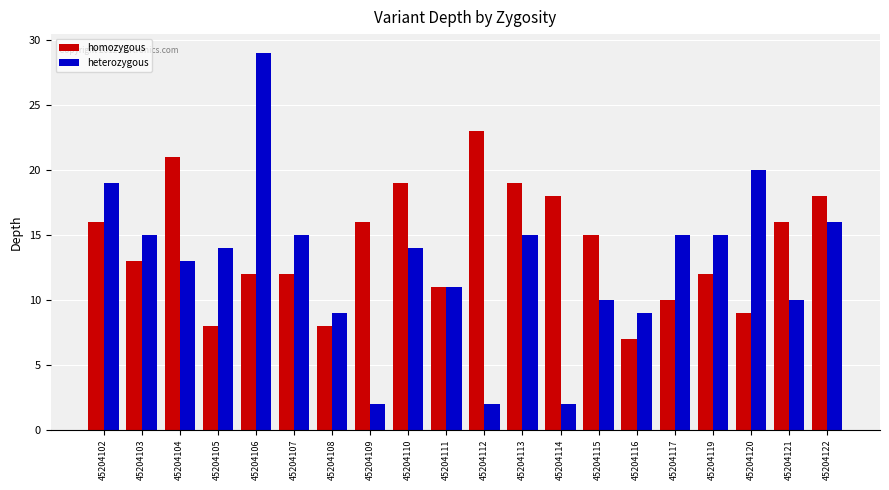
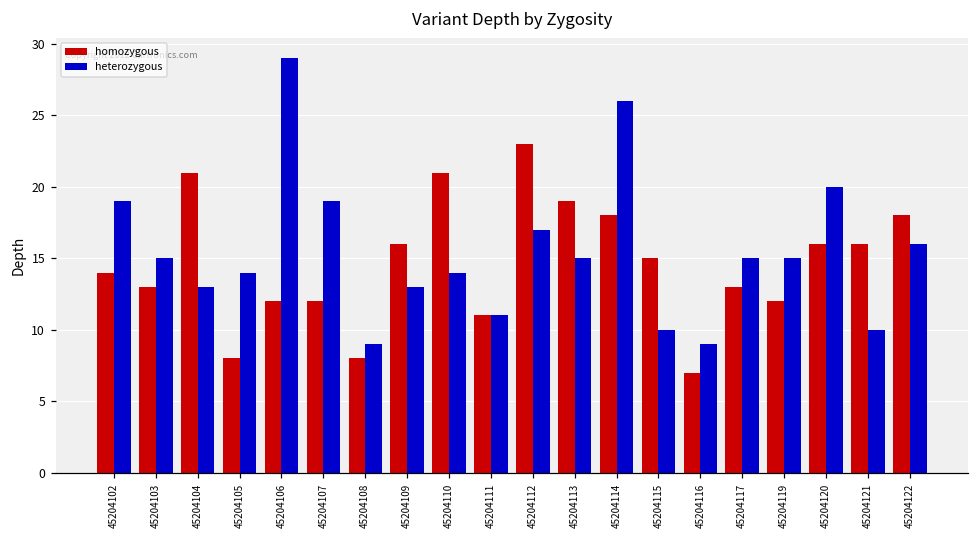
  {
    "homozygous": {
-     "45204102": 16,
+     "45204102": 14,
      "45204103": 13,
      "45204104": 21,
      "45204105": 8,
      "45204106": 12,
      "45204107": 12,
      "45204108": 8,
      "45204109": 16,
-     "45204110": 19,
+     "45204110": 21,
      "45204111": 11,
      "45204112": 23,
      "45204113": 19,
      "45204114": 18,
      "45204115": 15,
      "45204116": 7,
-     "45204117": 10,
+     "45204117": 13,
      "45204119": 12,
-     "45204120": 9,
+     "45204120": 16,
      "45204121": 16,
      "45204122": 18
    },
    "heterozygous": {
      "45204102": 19,
      "45204103": 15,
      "45204104": 13,
      "45204105": 14,
      "45204106": 29,
-     "45204107": 15,
+     "45204107": 19,
      "45204108": 9,
-     "45204109": 2,
+     "45204109": 13,
      "45204110": 14,
      "45204111": 11,
-     "45204112": 2,
+     "45204112": 17,
      "45204113": 15,
-     "45204114": 2,
+     "45204114": 26,
      "45204115": 10,
      "45204116": 9,
      "45204117": 15,
      "45204119": 15,
      "45204120": 20,
      "45204121": 10,
      "45204122": 16
    }
  }
